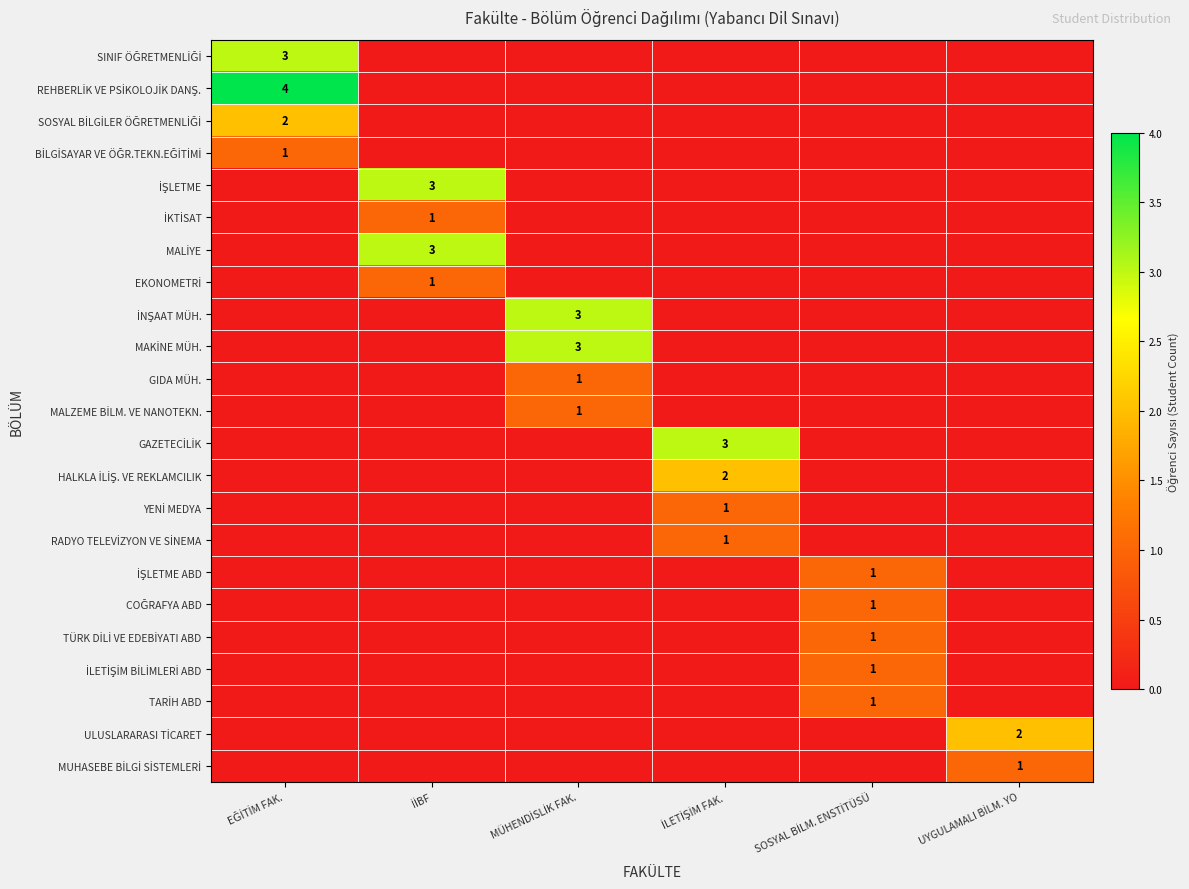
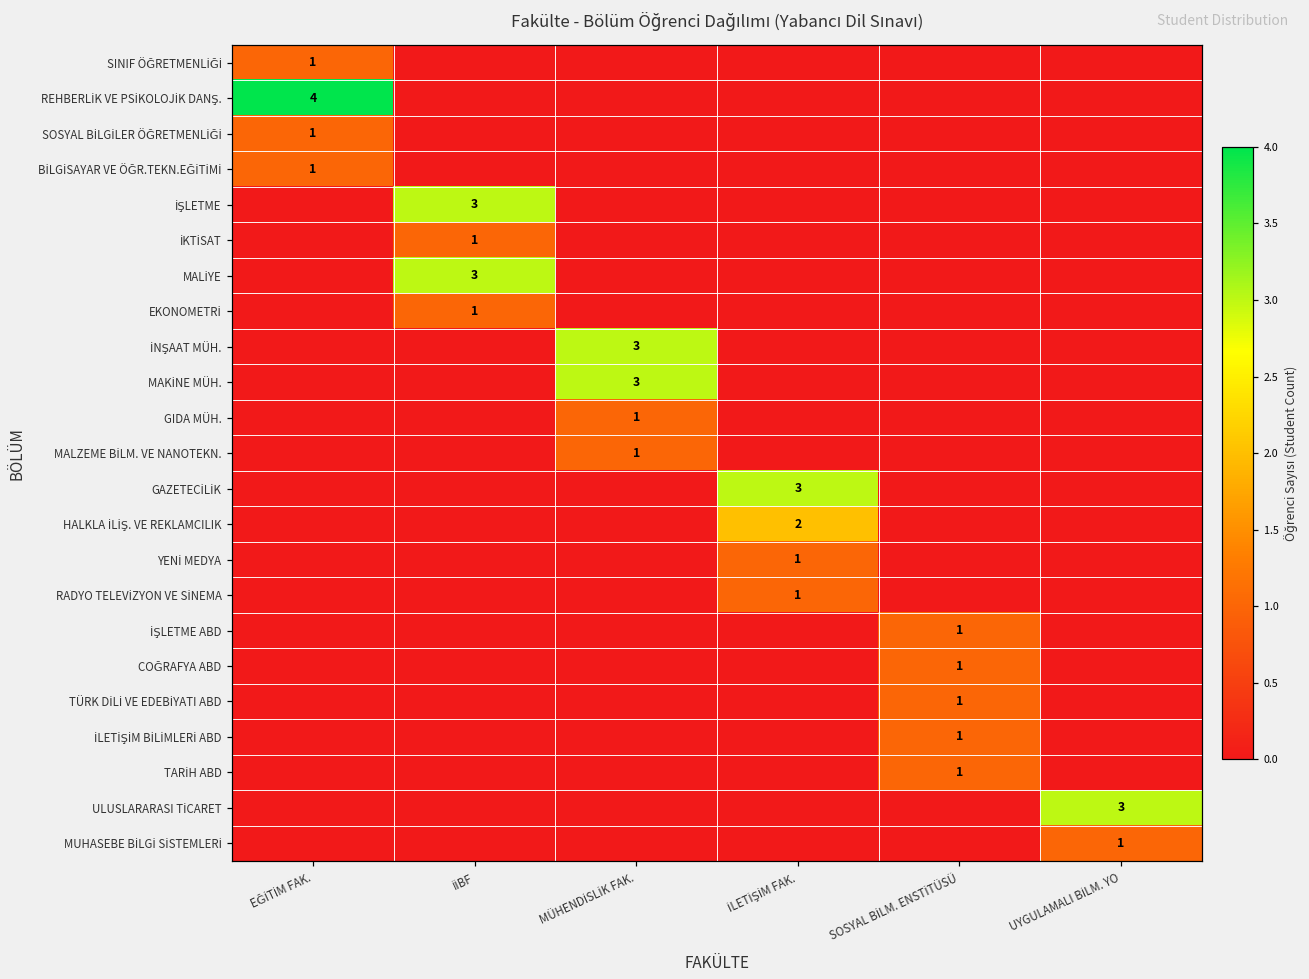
  {
    "SINIF ÖĞRETMENLİĞİ": {
-     "EĞİTİM FAK.": 3
+     "EĞİTİM FAK.": 1
    },
    "REHBERLİK VE PSİKOLOJİK DANŞ.": {
      "EĞİTİM FAK.": 4
    },
    "SOSYAL BİLGİLER ÖĞRETMENLİĞİ": {
-     "EĞİTİM FAK.": 2
+     "EĞİTİM FAK.": 1
    },
    "BİLGİSAYAR VE ÖĞR.TEKN.EĞİTİMİ": {
      "EĞİTİM FAK.": 1
    },
    "İŞLETME": {
      "İİBF": 3
    },
    "İKTİSAT": {
      "İİBF": 1
    },
    "MALİYE": {
      "İİBF": 3
    },
    "EKONOMETRİ": {
      "İİBF": 1
    },
    "İNŞAAT MÜH.": {
      "MÜHENDİSLİK FAK.": 3
    },
    "MAKİNE MÜH.": {
      "MÜHENDİSLİK FAK.": 3
    },
    "GIDA MÜH.": {
      "MÜHENDİSLİK FAK.": 1
    },
    "MALZEME BİLM. VE NANOTEKN.": {
      "MÜHENDİSLİK FAK.": 1
    },
    "GAZETECİLİK": {
      "İLETİŞİM FAK.": 3
    },
    "HALKLA İLİŞ. VE REKLAMCILIK": {
      "İLETİŞİM FAK.": 2
    },
    "YENİ MEDYA": {
      "İLETİŞİM FAK.": 1
    },
    "RADYO TELEVİZYON VE SİNEMA": {
      "İLETİŞİM FAK.": 1
    },
    "İŞLETME ABD": {
      "SOSYAL BİLM. ENSTİTÜSÜ": 1
    },
    "COĞRAFYA ABD": {
      "SOSYAL BİLM. ENSTİTÜSÜ": 1
    },
    "TÜRK DİLİ VE EDEBİYATI ABD": {
      "SOSYAL BİLM. ENSTİTÜSÜ": 1
    },
    "İLETİŞİM BİLİMLERİ ABD": {
      "SOSYAL BİLM. ENSTİTÜSÜ": 1
    },
    "TARİH ABD": {
      "SOSYAL BİLM. ENSTİTÜSÜ": 1
    },
    "ULUSLARARASI TİCARET": {
-     "UYGULAMALI BİLM. YO": 2
+     "UYGULAMALI BİLM. YO": 3
    },
    "MUHASEBE BİLGİ SİSTEMLERİ": {
      "UYGULAMALI BİLM. YO": 1
    }
  }
